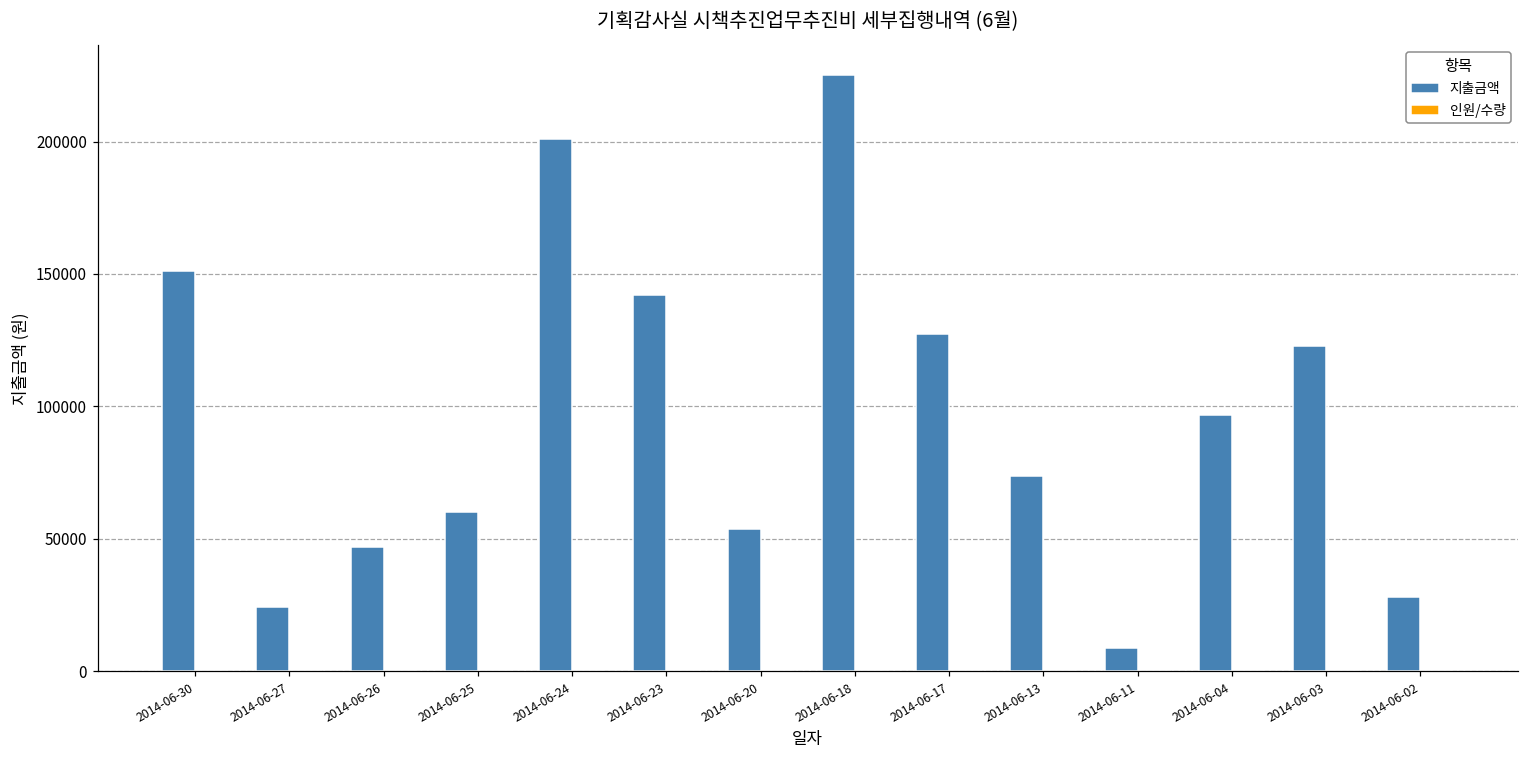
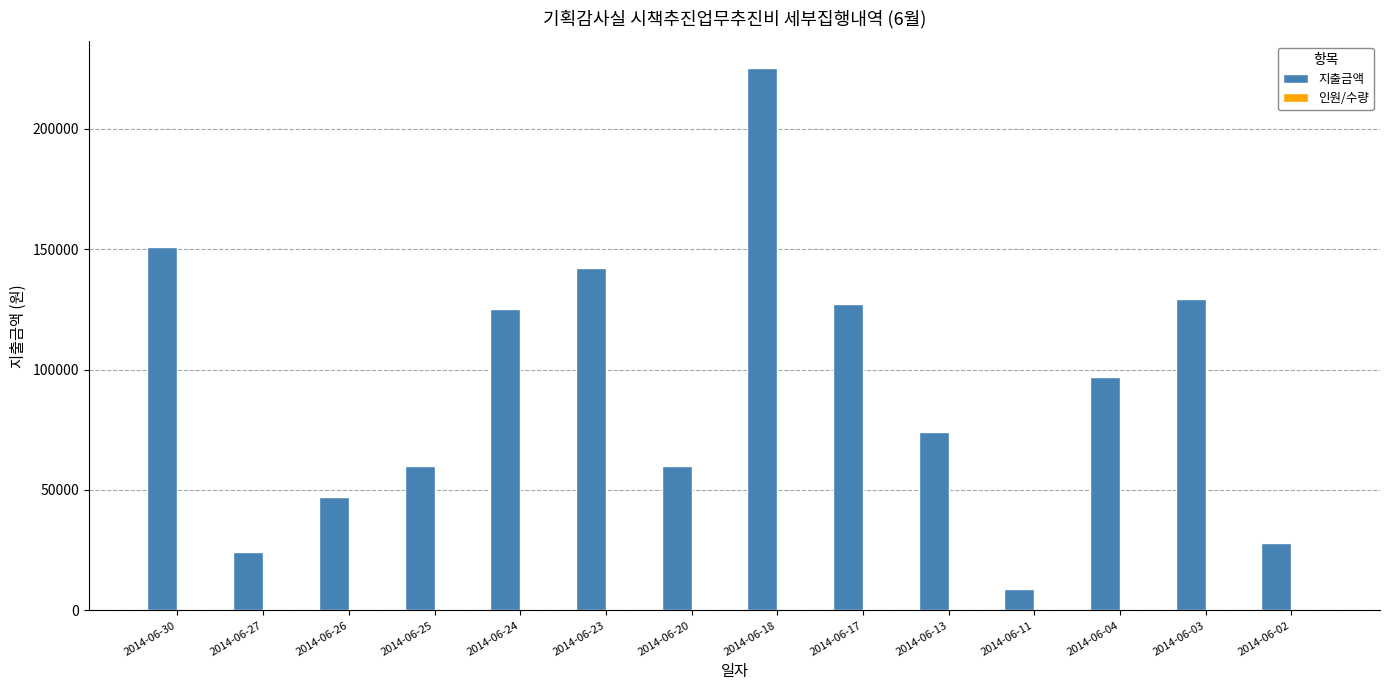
  {
    "지출금액": {
      "2014-06-30": 151000,
      "2014-06-27": 24000,
      "2014-06-26": 47000,
      "2014-06-25": 60000,
-     "2014-06-24": 201000,
+     "2014-06-24": 125000,
      "2014-06-23": 142000,
-     "2014-06-20": 54000,
+     "2014-06-20": 60000,
      "2014-06-18": 225000,
      "2014-06-17": 127000,
      "2014-06-13": 74000,
      "2014-06-11": 9000,
      "2014-06-04": 97000,
-     "2014-06-03": 123000,
+     "2014-06-03": 129000,
      "2014-06-02": 28000
    }
  }
